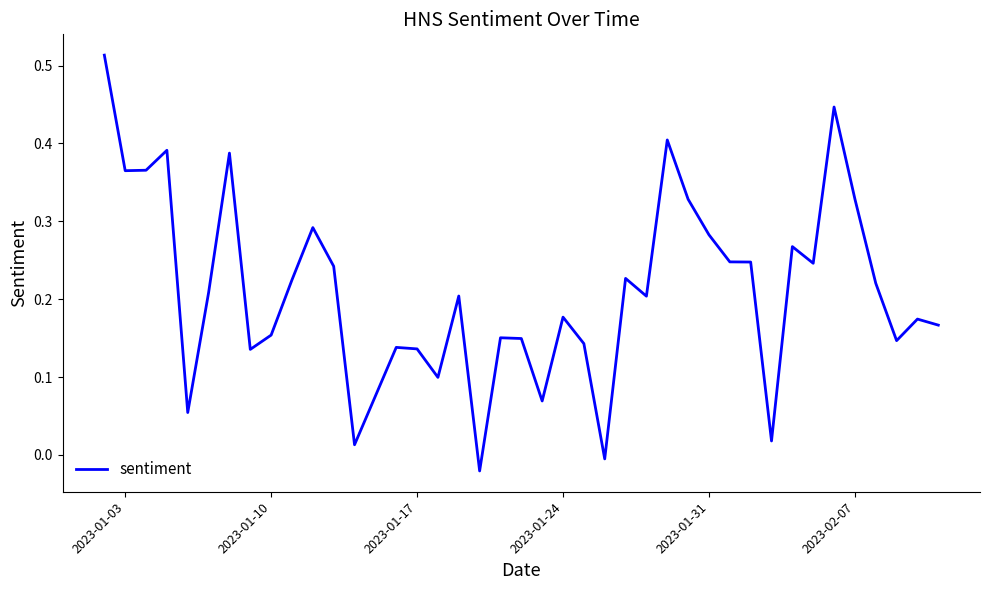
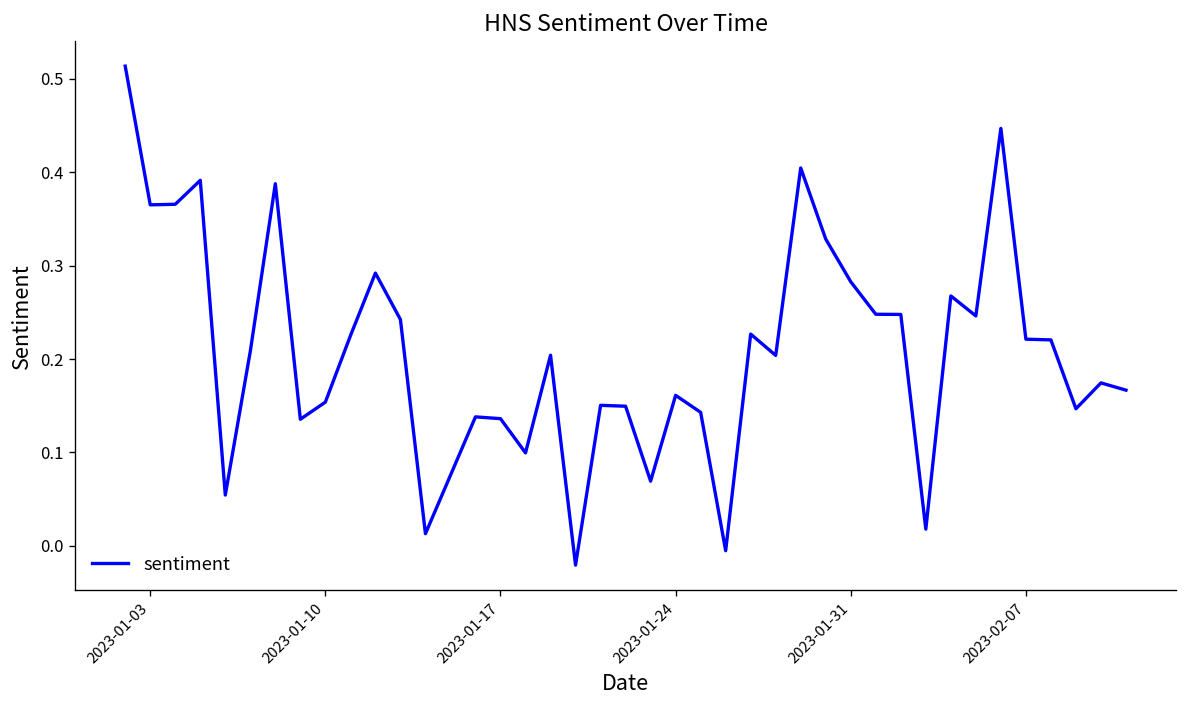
  {
    "2023-01-03": 0.37,
    "2023-01-10": 0.15,
    "2023-01-17": 0.14,
-   "2023-01-24": 0.18,
+   "2023-01-24": 0.16,
    "2023-01-31": 0.28,
-   "2023-02-07": 0.33
+   "2023-02-07": 0.22
  }
